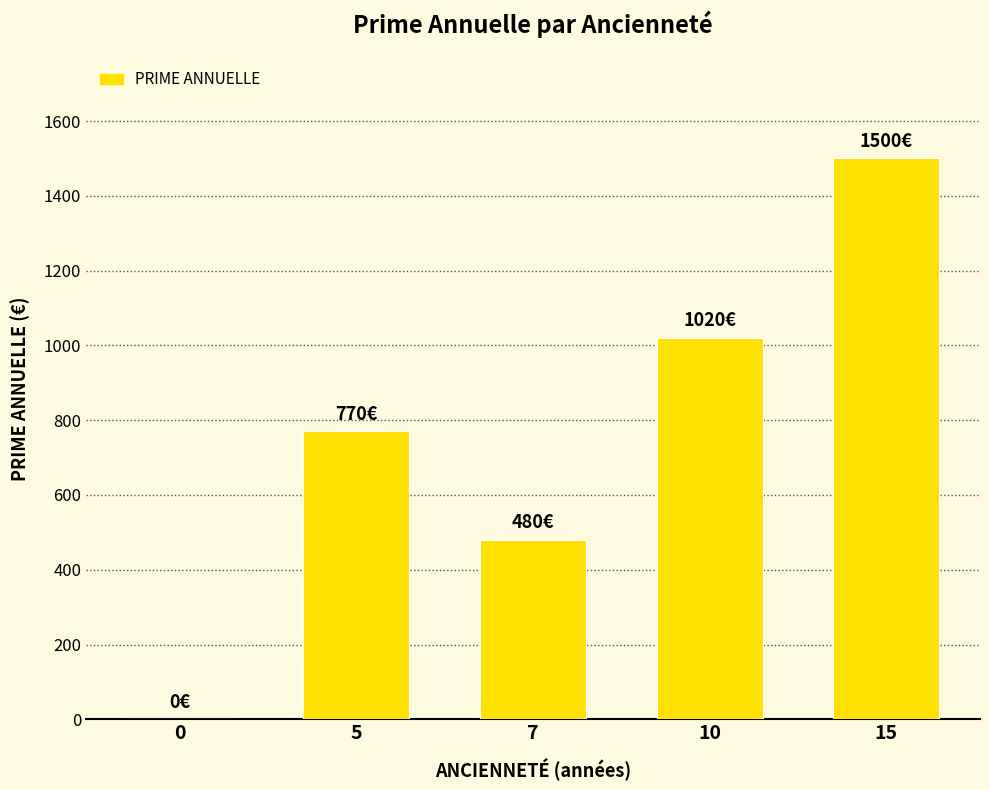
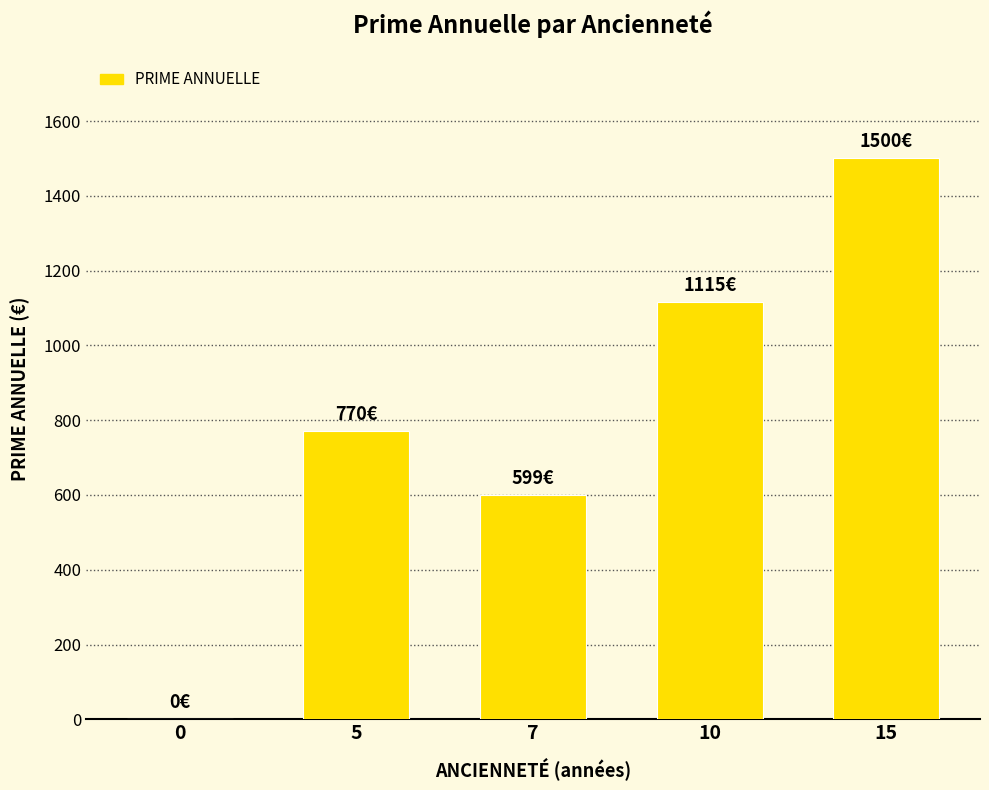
  {
    "0": "0€",
    "5": "770€",
-   "7": "480€",
-   "10": "1020€",
+   "7": "599€",
+   "10": "1115€",
    "15": "1500€"
  }
